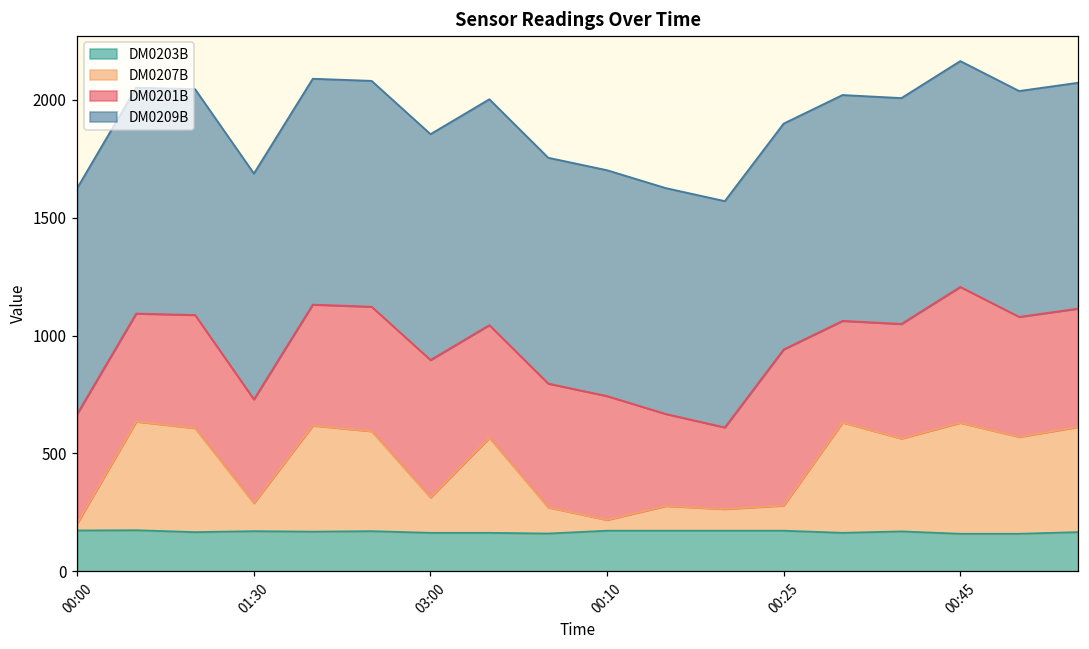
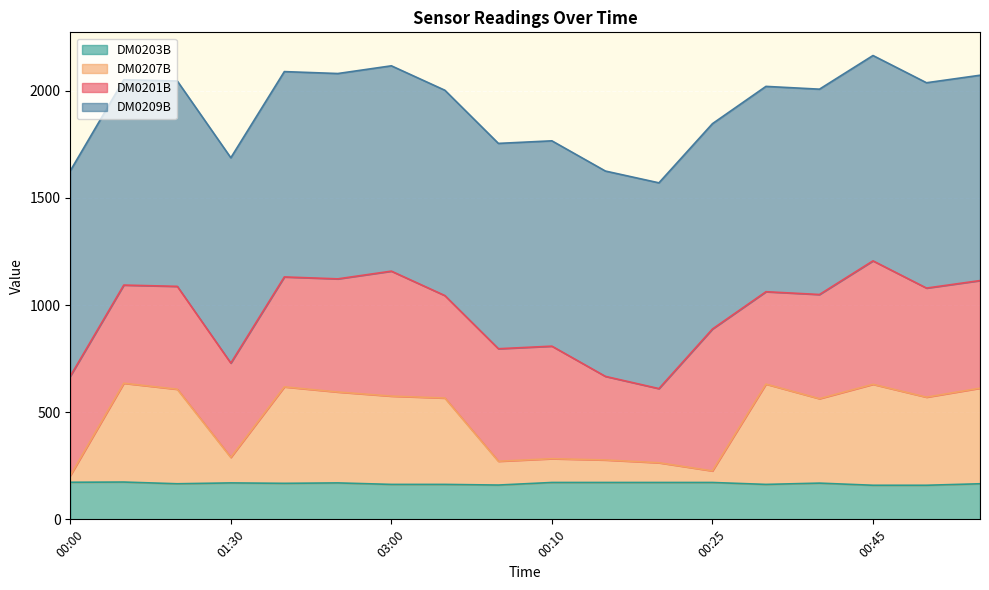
  {
    "DM0207B": {
      "00:00": 30,
      "01:30": 120,
-     "03:00": 150,
-     "00:10": 50,
-     "00:25": 110,
+     "03:00": 410,
+     "00:10": 110,
+     "00:25": 50,
      "00:45": 470
    },
    "DM0201B": {
      "00:00": 460,
      "01:30": 440,
      "03:00": 580,
      "00:10": 530,
      "00:25": 660,
      "00:45": 580
    }
  }
